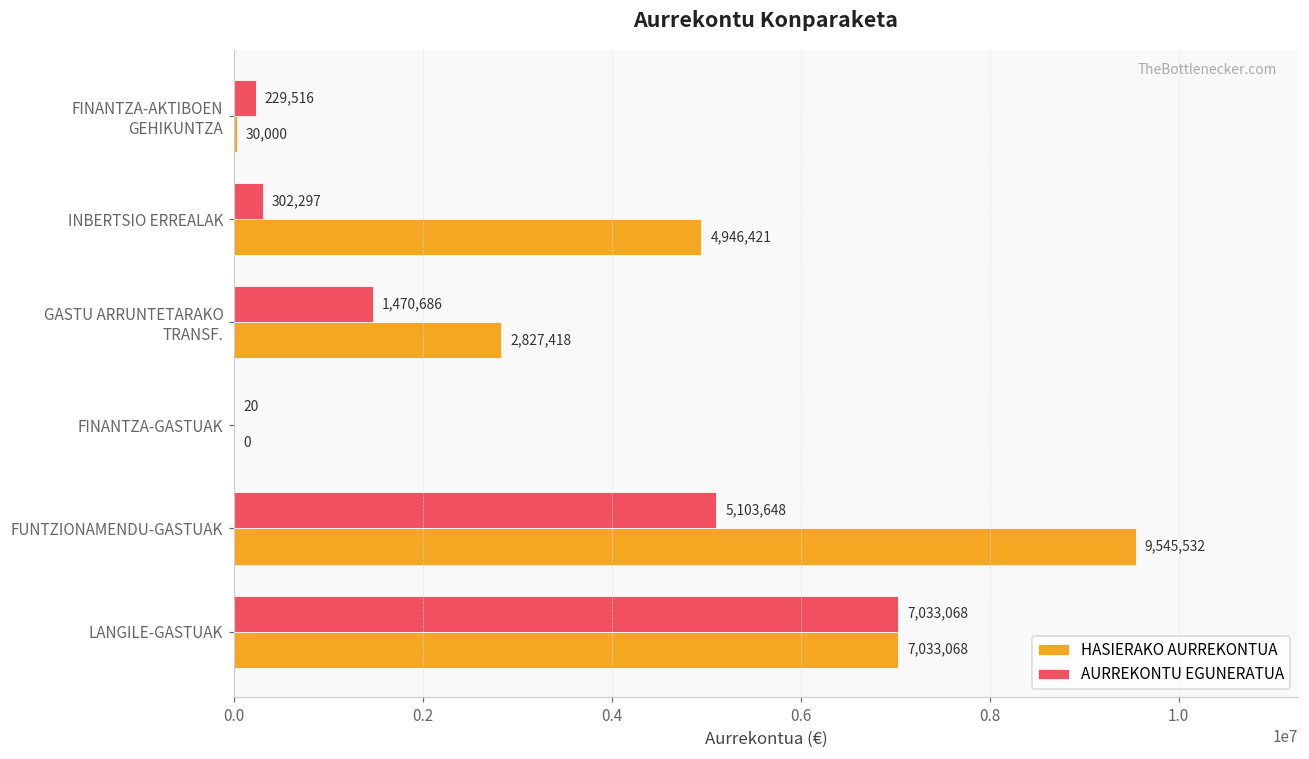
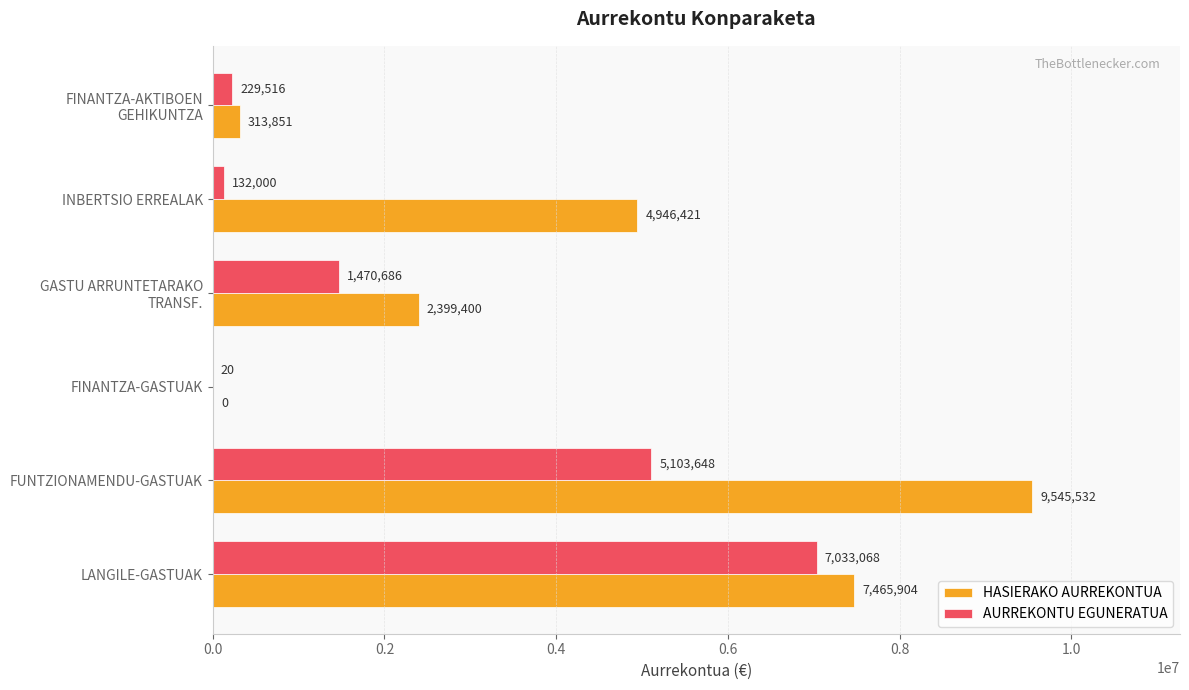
  {
    "HASIERAKO AURREKONTUA": {
-     "FINANTZA-AKTIBOEN GEHIKUNTZA": "30,000",
+     "FINANTZA-AKTIBOEN GEHIKUNTZA": "313,851",
      "INBERTSIO ERREALAK": "4,946,421",
-     "GASTU ARRUNTETARAKO TRANSF.": "2,827,418",
+     "GASTU ARRUNTETARAKO TRANSF.": "2,399,400",
      "FINANTZA-GASTUAK": "0",
      "FUNTZIONAMENDU-GASTUAK": "9,545,532",
-     "LANGILE-GASTUAK": "7,033,068"
+     "LANGILE-GASTUAK": "7,465,904"
    },
    "AURREKONTU EGUNERATUA": {
      "FINANTZA-AKTIBOEN GEHIKUNTZA": "229,516",
-     "INBERTSIO ERREALAK": "302,297",
+     "INBERTSIO ERREALAK": "132,000",
      "GASTU ARRUNTETARAKO TRANSF.": "1,470,686",
      "FINANTZA-GASTUAK": "20",
      "FUNTZIONAMENDU-GASTUAK": "5,103,648",
      "LANGILE-GASTUAK": "7,033,068"
    }
  }
